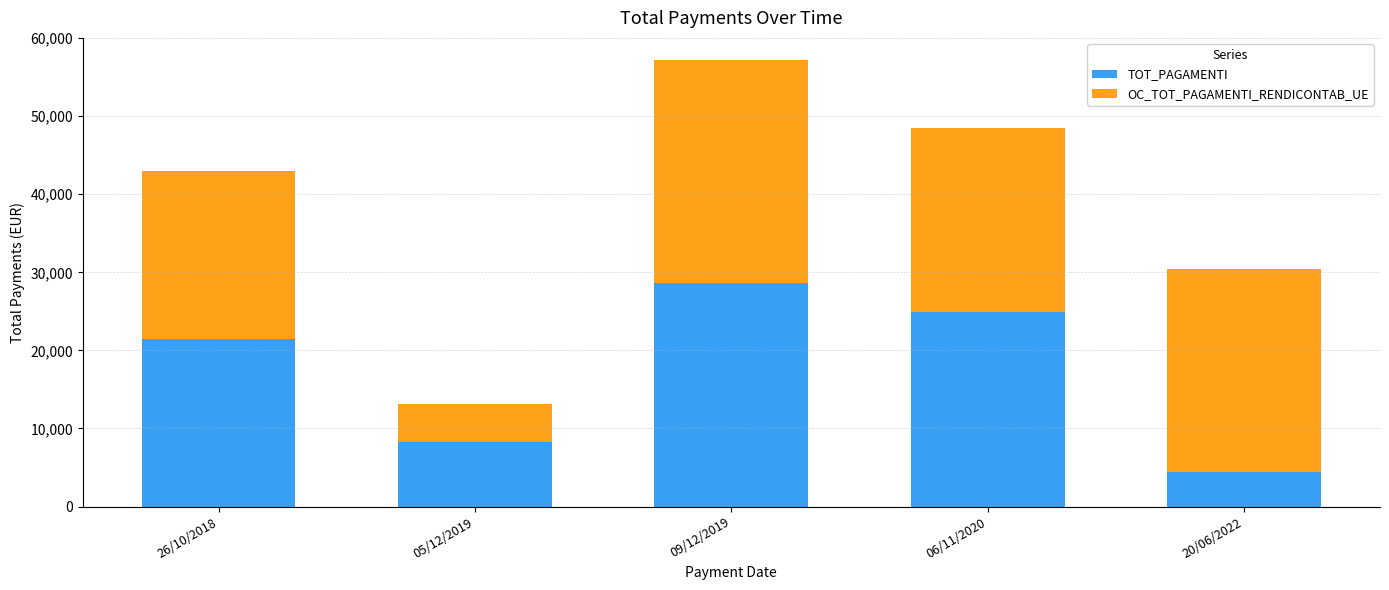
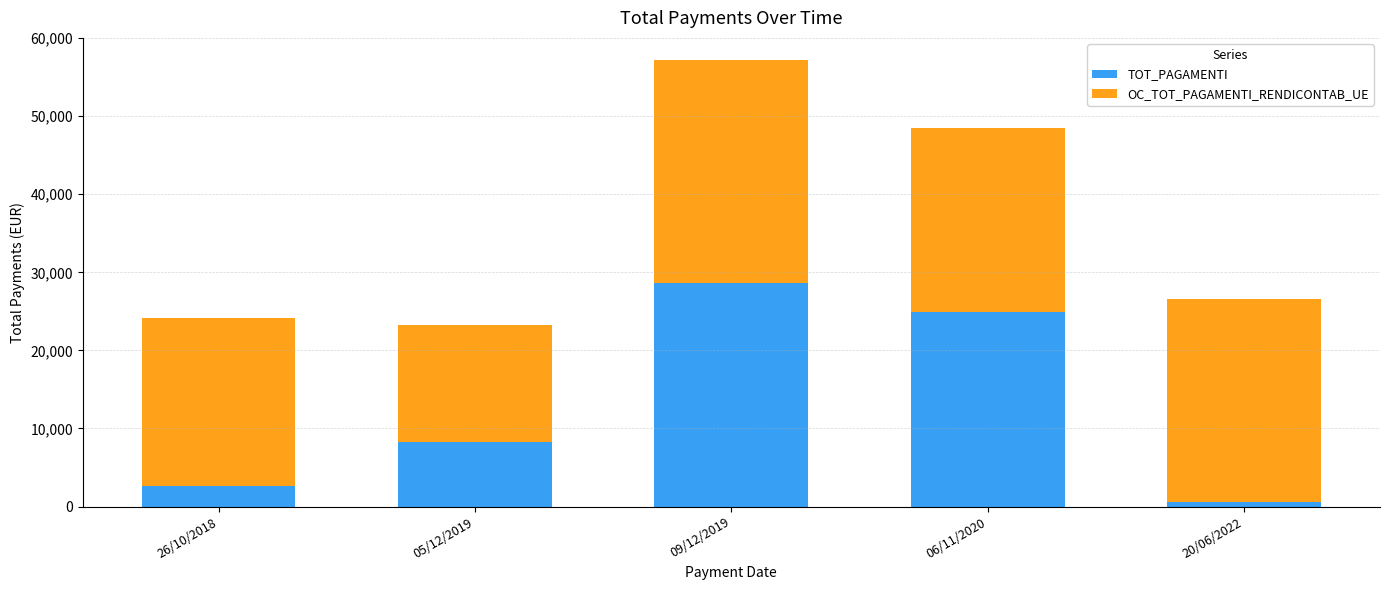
  {
    "TOT_PAGAMENTI": {
-     "26/10/2018": "21,000",
+     "26/10/2018": "3,000",
      "05/12/2019": "8,000",
      "09/12/2019": "29,000",
      "06/11/2020": "25,000",
-     "20/06/2022": "4,000"
+     "20/06/2022": "1,000"
    },
    "OC_TOT_PAGAMENTI_RENDICONTAB_UE": {
      "26/10/2018": "21,000",
-     "05/12/2019": "5,000",
+     "05/12/2019": "15,000",
      "09/12/2019": "29,000",
      "06/11/2020": "24,000",
      "20/06/2022": "26,000"
    }
  }
